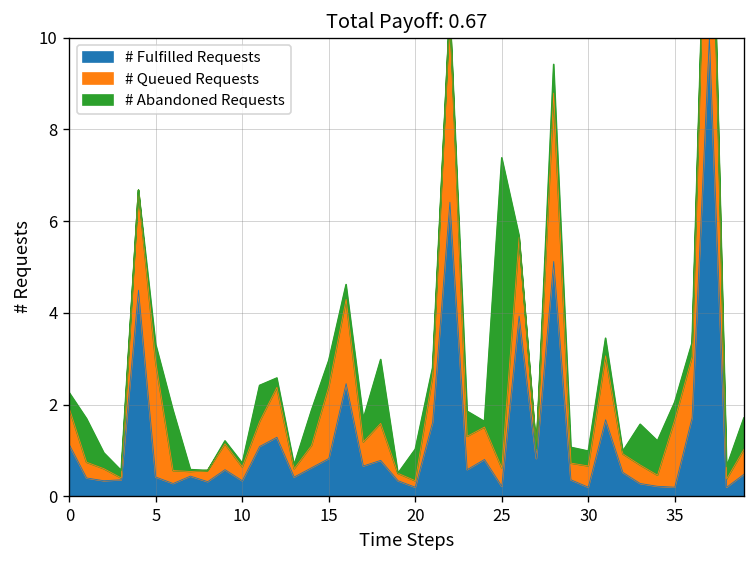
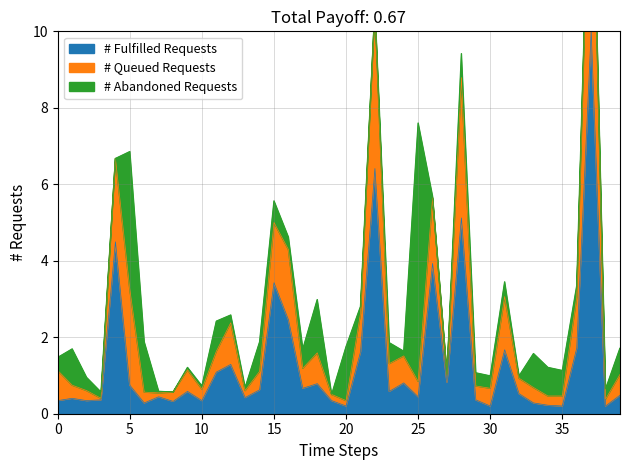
  {
    "# Fulfilled Requests": {
-     "0": 1.1,
-     "5": 0.4,
+     "0": 0.3,
+     "5": 0.7,
      "10": 0.3,
-     "15": 0.8,
+     "15": 3.4,
      "20": 0.2,
-     "25": 0.2,
+     "25": 0.4,
      "30": 0.2,
      "35": 0.2
    },
    "# Queued Requests": {
      "10": 0.6,
      "20": 0.3,
      "30": 0.7,
-     "35": 1.5
+     "35": 0.3
    },
    "# Abandoned Requests": {
      "0": 0.3,
-     "5": 0.4,
+     "5": 3.6,
      "10": 0.1,
      "15": 0.6,
-     "20": 0.7,
+     "20": 1.4,
      "25": 6.8,
      "30": 0.3,
-     "35": 0.4
+     "35": 0.7
    }
  }
